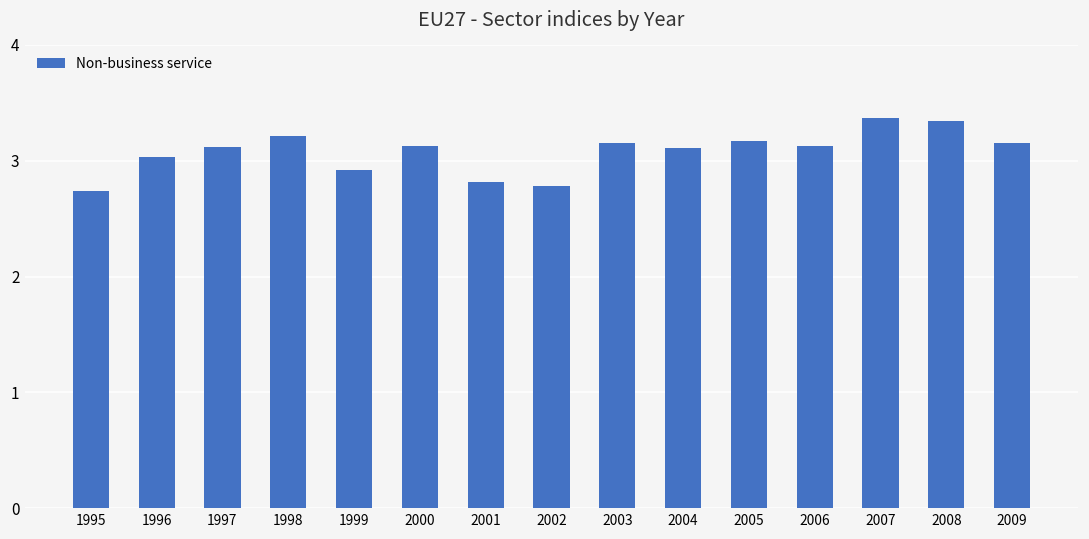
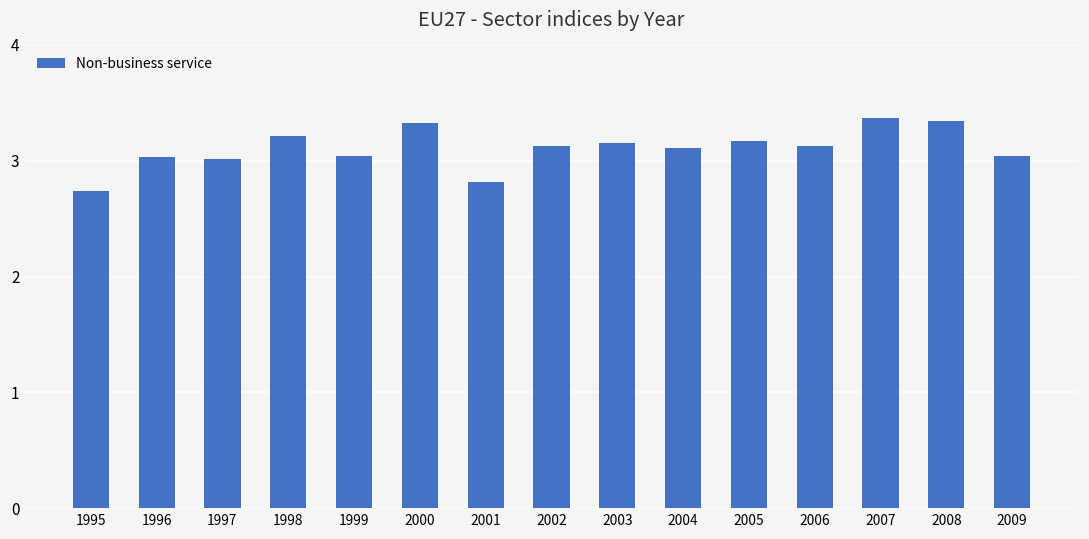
  {
    "1995": 2.74,
    "1996": 3.03,
-   "1997": 3.12,
+   "1997": 3.01,
    "1998": 3.22,
-   "1999": 2.92,
-   "2000": 3.13,
+   "1999": 3.04,
+   "2000": 3.33,
    "2001": 2.81,
-   "2002": 2.78,
+   "2002": 3.12,
    "2003": 3.15,
    "2004": 3.11,
    "2005": 3.17,
    "2006": 3.13,
    "2007": 3.37,
    "2008": 3.34,
-   "2009": 3.15
+   "2009": 3.04
  }
